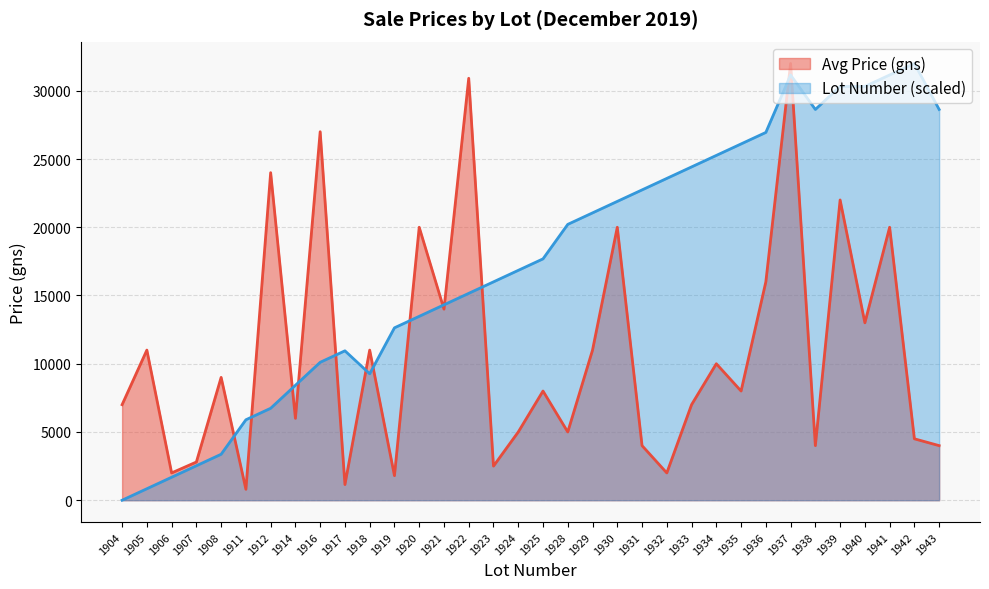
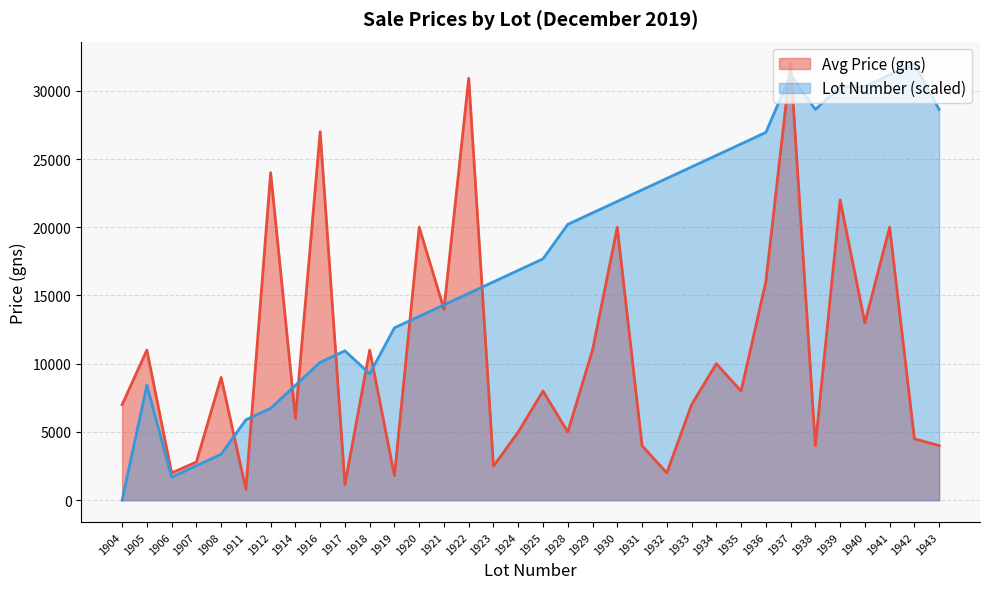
  {
    "Avg Price (gns)": {
      "1904": 7000,
      "1905": 11000,
      "1906": 2000,
      "1907": 2800,
      "1908": 9000,
      "1911": 800,
      "1912": 24000,
      "1914": 6000,
      "1916": 27000,
      "1917": 1100,
      "1918": 11000,
      "1919": 1800,
      "1920": 20000,
      "1921": 14000,
      "1922": 30900,
      "1923": 2500,
      "1924": 5000,
      "1925": 8000,
      "1928": 5000,
      "1929": 11000,
      "1930": 20000,
      "1931": 4000,
      "1932": 2000,
      "1933": 7000,
      "1934": 10000,
      "1935": 8000,
      "1936": 16000,
      "1938": 4000,
      "1939": 22000,
      "1940": 13000,
      "1941": 20000,
      "1942": 4500,
      "1943": 4000
    },
    "Lot Number (scaled)": {
      "1904": 0,
-     "1905": 800,
+     "1905": 8400,
      "1906": 1700,
      "1907": 2500,
      "1908": 3400,
      "1911": 5900,
      "1912": 6700,
      "1914": 8400,
      "1916": 10100,
      "1917": 10900,
      "1918": 9300,
      "1919": 12600,
      "1920": 13500,
      "1921": 14300,
      "1922": 15200,
      "1923": 16000,
      "1924": 16800,
      "1925": 17700,
      "1928": 20200,
      "1929": 21100,
      "1930": 21900,
      "1931": 22700,
      "1932": 23600,
      "1933": 24400,
      "1934": 25300,
      "1935": 26100,
      "1936": 26900,
      "1938": 28600,
      "1943": 28600
    }
  }
